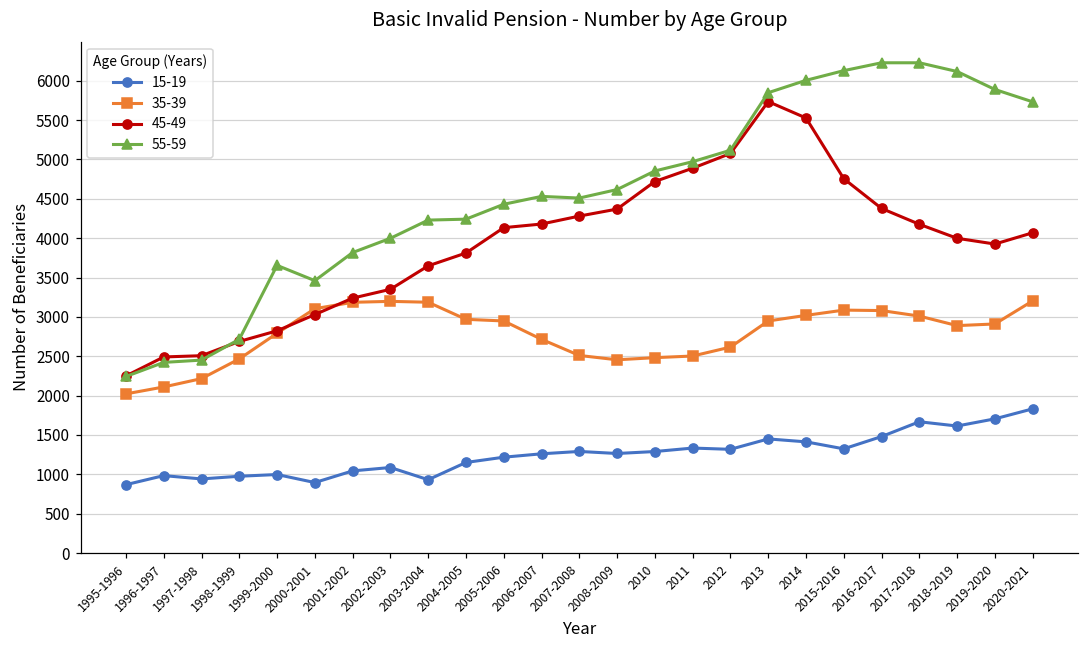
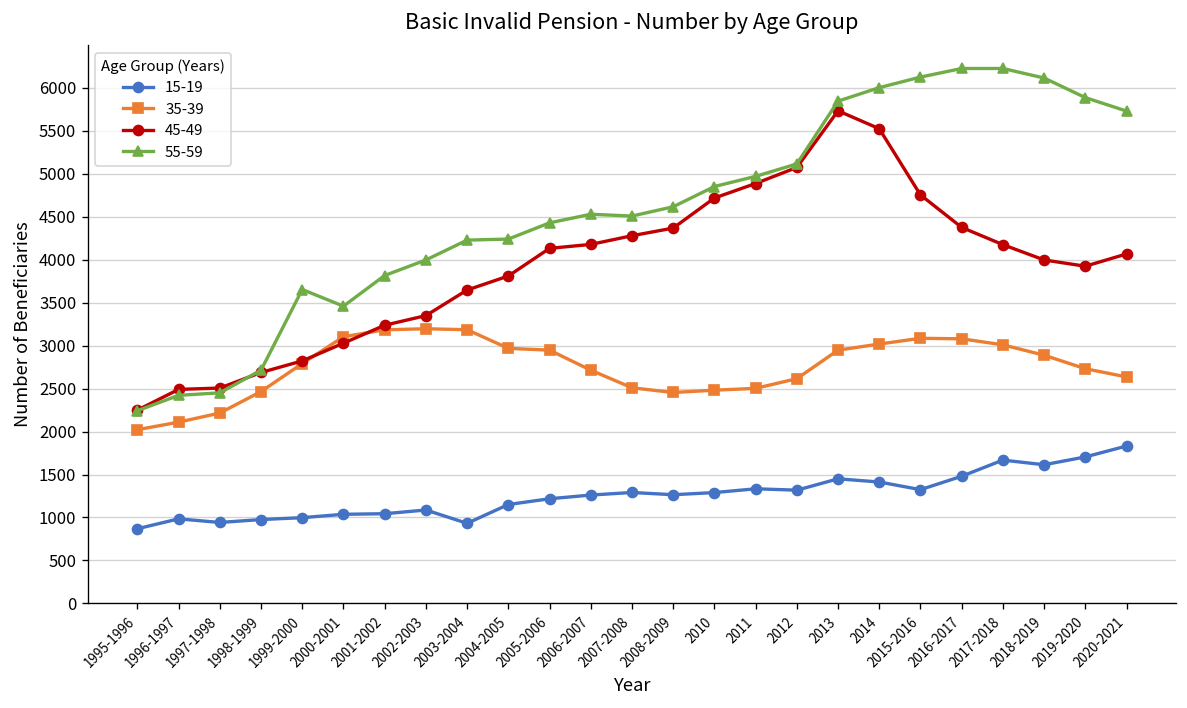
  {
    "15-19": {
      "1995-1996": 900,
      "1996-1997": 1000,
      "1997-1998": 900,
      "1998-1999": 1000,
      "1999-2000": 1000,
-     "2000-2001": 900,
+     "2000-2001": 1000,
      "2001-2002": 1000,
      "2002-2003": 1100,
      "2003-2004": 900,
      "2004-2005": 1200,
      "2005-2006": 1200,
      "2006-2007": 1300,
      "2007-2008": 1300,
      "2008-2009": 1300,
      "2010": 1300,
      "2011": 1300,
      "2012": 1300,
      "2013": 1500,
      "2014": 1400,
      "2015-2016": 1300,
      "2016-2017": 1500,
      "2017-2018": 1700,
      "2018-2019": 1600,
      "2019-2020": 1700,
      "2020-2021": 1800
    },
    "35-39": {
      "1995-1996": 2000,
      "1996-1997": 2100,
      "1997-1998": 2200,
      "1998-1999": 2500,
      "2000-2001": 3100,
      "2001-2002": 3200,
      "2002-2003": 3200,
      "2003-2004": 3200,
      "2004-2005": 3000,
      "2005-2006": 2900,
      "2006-2007": 2700,
      "2007-2008": 2500,
      "2008-2009": 2500,
      "2010": 2500,
      "2011": 2500,
      "2012": 2600,
      "2013": 2900,
      "2014": 3000,
      "2015-2016": 3100,
      "2016-2017": 3100,
      "2017-2018": 3000,
      "2018-2019": 2900,
-     "2019-2020": 2900,
-     "2020-2021": 3200
+     "2019-2020": 2700,
+     "2020-2021": 2600
    },
    "45-49": {
      "1996-1997": 2500,
      "1997-1998": 2500,
      "2000-2001": 3000,
      "2001-2002": 3200,
      "2002-2003": 3400,
      "2003-2004": 3600,
      "2004-2005": 3800,
      "2005-2006": 4100,
      "2006-2007": 4200,
      "2007-2008": 4300,
      "2008-2009": 4400,
      "2010": 4700,
      "2011": 4900,
      "2012": 5100,
      "2013": 5700,
      "2014": 5500,
      "2015-2016": 4800,
      "2016-2017": 4400,
      "2017-2018": 4200,
      "2018-2019": 4000,
      "2019-2020": 3900,
      "2020-2021": 4100
    },
    "55-59": {
      "1996-1997": 2400,
      "1997-1998": 2500,
      "1999-2000": 3700,
      "2000-2001": 3500,
      "2001-2002": 3800,
      "2002-2003": 4000,
      "2003-2004": 4200,
      "2004-2005": 4200,
      "2005-2006": 4400,
      "2006-2007": 4500,
      "2007-2008": 4500,
      "2008-2009": 4600,
      "2010": 4900,
      "2011": 5000,
      "2012": 5100,
      "2013": 5800,
      "2014": 6000,
      "2015-2016": 6100,
      "2016-2017": 6200,
      "2017-2018": 6200,
      "2018-2019": 6100,
      "2019-2020": 5900,
      "2020-2021": 5700
    }
  }
